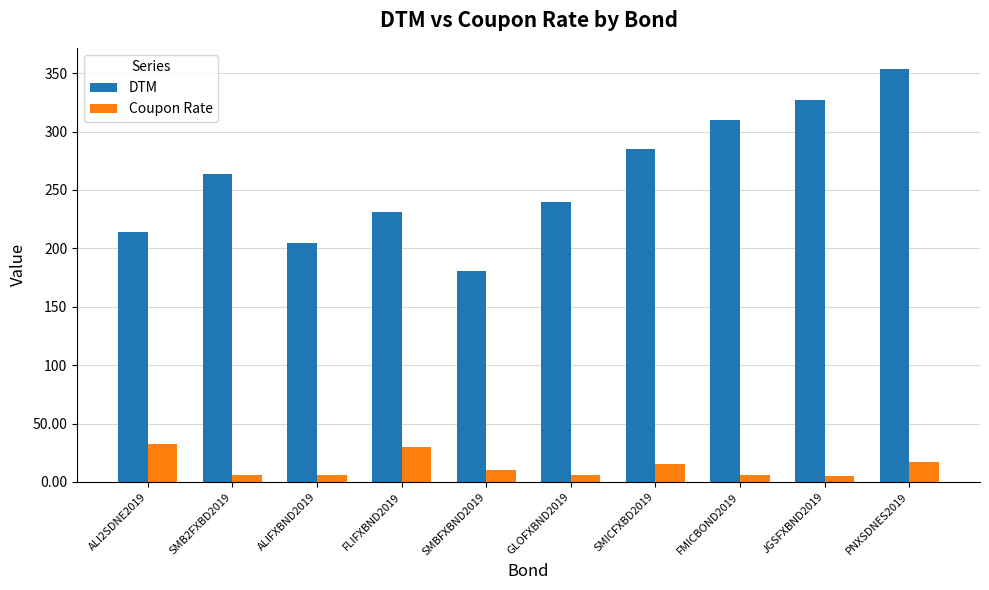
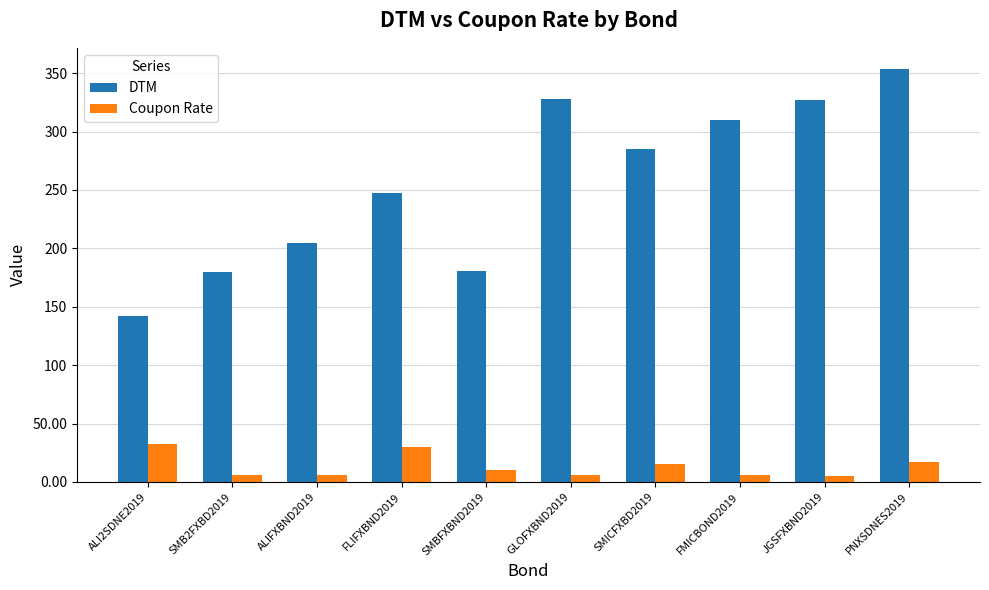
  {
    "DTM": {
-     "ALI2SDNE2019": 214,
-     "SMB2FXBD2019": 264,
+     "ALI2SDNE2019": 142,
+     "SMB2FXBD2019": 180,
      "ALIFXBND2019": 205,
-     "FLIFXBND2019": 231,
+     "FLIFXBND2019": 247,
      "SMBFXBND2019": 181,
-     "GLOFXBND2019": 240,
+     "GLOFXBND2019": 328,
      "SMICFXBD2019": 285,
      "FMICBOND2019": 310,
      "JGSFXBND2019": 327,
      "PNXSDNES2019": 354
    },
    "Coupon Rate": {
      "ALI2SDNE2019": 32,
      "SMB2FXBD2019": 6,
      "ALIFXBND2019": 6,
      "FLIFXBND2019": 30,
      "SMBFXBND2019": 11,
      "GLOFXBND2019": 6,
      "SMICFXBD2019": 15,
      "FMICBOND2019": 6,
      "JGSFXBND2019": 5,
      "PNXSDNES2019": 17
    }
  }
